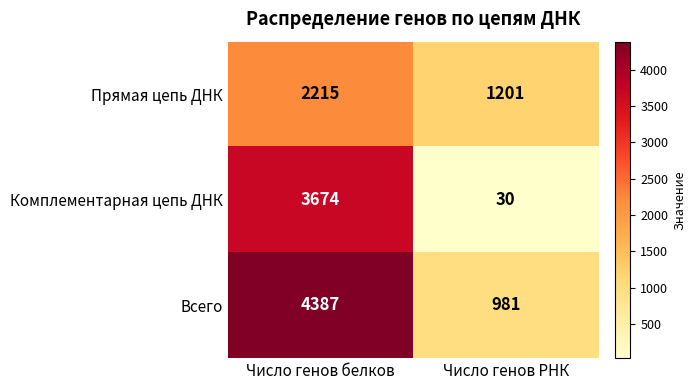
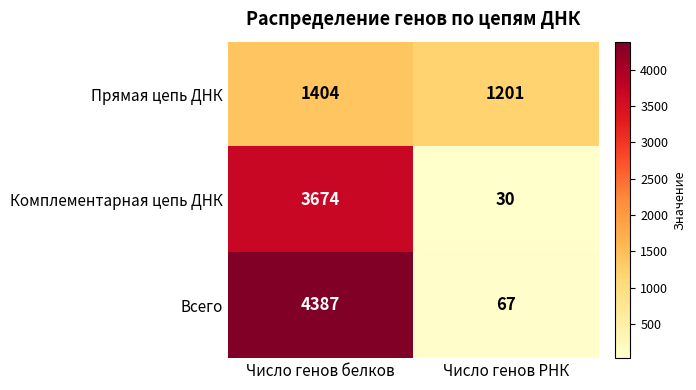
  {
    "Прямая цепь ДНК": {
-     "Число генов белков": 2215,
+     "Число генов белков": 1404,
      "Число генов РНК": 1201
    },
    "Комплементарная цепь ДНК": {
      "Число генов белков": 3674,
      "Число генов РНК": 30
    },
    "Всего": {
      "Число генов белков": 4387,
-     "Число генов РНК": 981
+     "Число генов РНК": 67
    }
  }
